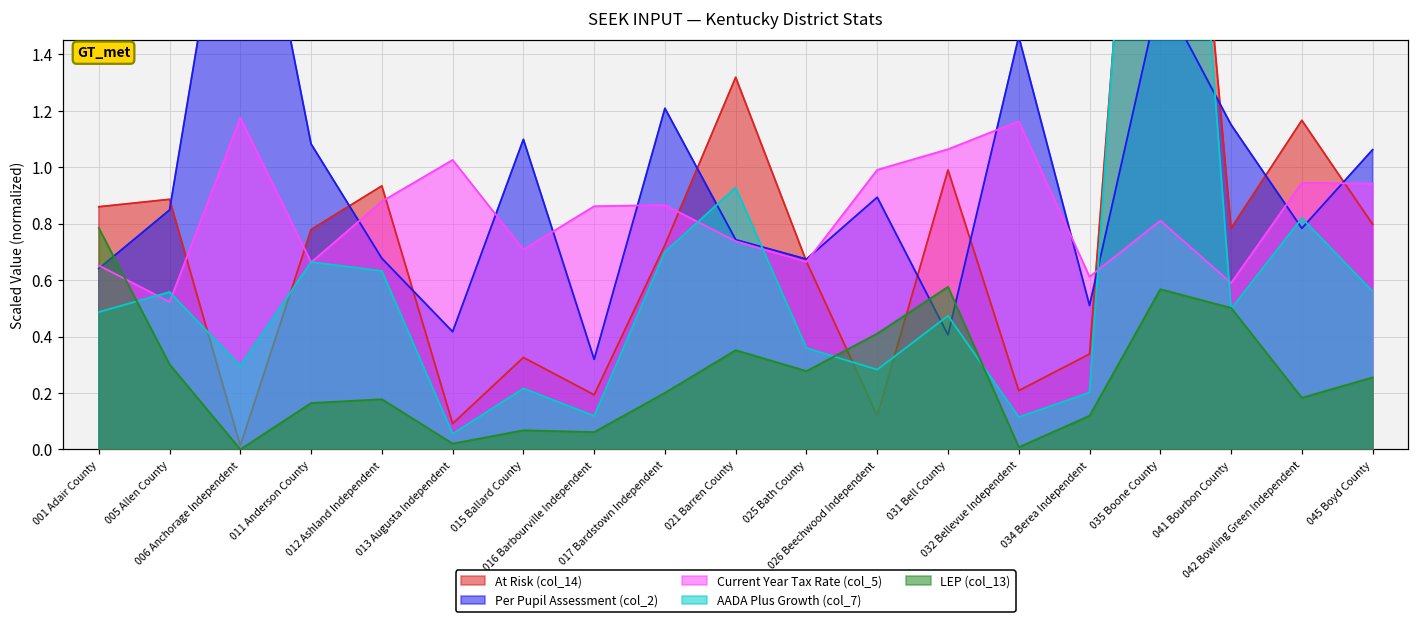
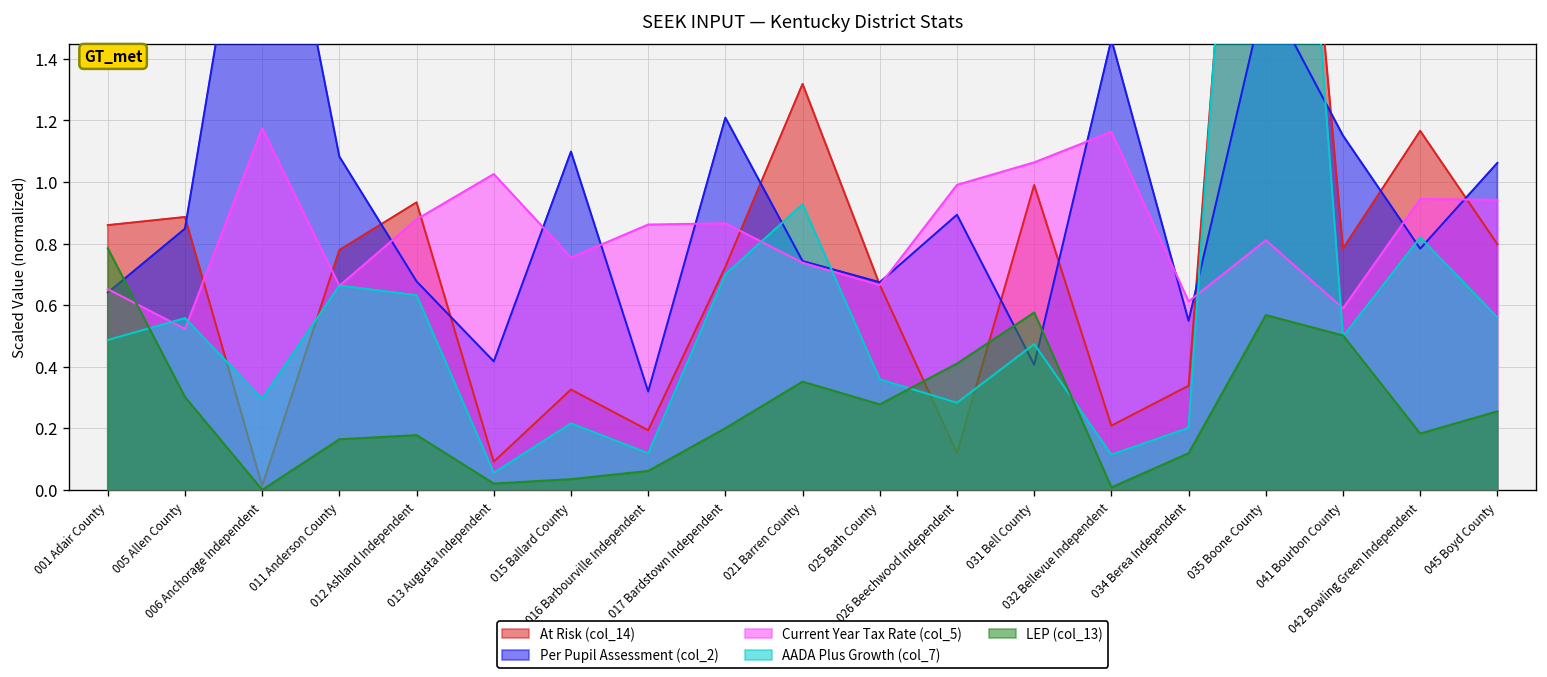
  {
    "At Risk (col_14)": {
      "001 Adair County": 0.86,
      "005 Allen County": 0.89,
      "006 Anchorage Independent": 0.01,
      "011 Anderson County": 0.78,
      "012 Ashland Independent": 0.93,
      "013 Augusta Independent": 0.09,
      "015 Ballard County": 0.33,
      "016 Barbourville Independent": 0.19,
      "017 Bardstown Independent": 0.72,
      "021 Barren County": 1.32,
      "026 Beechwood Independent": 0.12,
      "031 Bell County": 0.99,
      "032 Bellevue Independent": 0.21,
      "034 Berea Independent": 0.34,
      "041 Bourbon County": 0.78,
      "042 Bowling Green Independent": 1.17,
      "045 Boyd County": 0.80
    },
    "Per Pupil Assessment (col_2)": {
      "001 Adair County": 0.64,
      "005 Allen County": 0.85,
      "011 Anderson County": 1.08,
      "012 Ashland Independent": 0.68,
      "013 Augusta Independent": 0.42,
      "015 Ballard County": 1.10,
      "016 Barbourville Independent": 0.32,
      "017 Bardstown Independent": 1.21,
      "026 Beechwood Independent": 0.89,
      "031 Bell County": 0.41,
-     "034 Berea Independent": 0.51,
+     "034 Berea Independent": 0.55,
      "041 Bourbon County": 1.15,
      "042 Bowling Green Independent": 0.78,
      "045 Boyd County": 1.06
    },
    "Current Year Tax Rate (col_5)": {
      "001 Adair County": 0.65,
      "005 Allen County": 0.52,
      "006 Anchorage Independent": 1.18,
      "012 Ashland Independent": 0.88,
      "013 Augusta Independent": 1.03,
-     "015 Ballard County": 0.71,
+     "015 Ballard County": 0.76,
      "016 Barbourville Independent": 0.86,
      "017 Bardstown Independent": 0.87,
      "026 Beechwood Independent": 0.99,
      "031 Bell County": 1.06,
      "032 Bellevue Independent": 1.16,
      "034 Berea Independent": 0.61,
      "035 Boone County": 0.81,
      "041 Bourbon County": 0.59,
      "042 Bowling Green Independent": 0.95,
      "045 Boyd County": 0.94
    },
    "AADA Plus Growth (col_7)": {
      "001 Adair County": 0.49,
      "005 Allen County": 0.56,
      "006 Anchorage Independent": 0.30,
      "012 Ashland Independent": 0.63,
      "013 Augusta Independent": 0.06,
      "015 Ballard County": 0.22,
      "016 Barbourville Independent": 0.12,
      "017 Bardstown Independent": 0.70,
      "021 Barren County": 0.93,
      "025 Bath County": 0.36,
      "026 Beechwood Independent": 0.28,
      "031 Bell County": 0.47,
      "032 Bellevue Independent": 0.11,
      "034 Berea Independent": 0.20,
      "042 Bowling Green Independent": 0.82,
      "045 Boyd County": 0.56
    },
    "LEP (col_13)": {
      "001 Adair County": 0.78,
      "005 Allen County": 0.30,
      "006 Anchorage Independent": 0.00,
      "011 Anderson County": 0.16,
      "012 Ashland Independent": 0.18,
      "013 Augusta Independent": 0.02,
-     "015 Ballard County": 0.07,
+     "015 Ballard County": 0.03,
      "016 Barbourville Independent": 0.06,
      "017 Bardstown Independent": 0.20,
      "021 Barren County": 0.35,
      "025 Bath County": 0.28,
      "026 Beechwood Independent": 0.41,
      "031 Bell County": 0.58,
      "032 Bellevue Independent": 0.01,
      "034 Berea Independent": 0.12,
      "035 Boone County": 0.57,
      "042 Bowling Green Independent": 0.18,
      "045 Boyd County": 0.26
    }
  }
